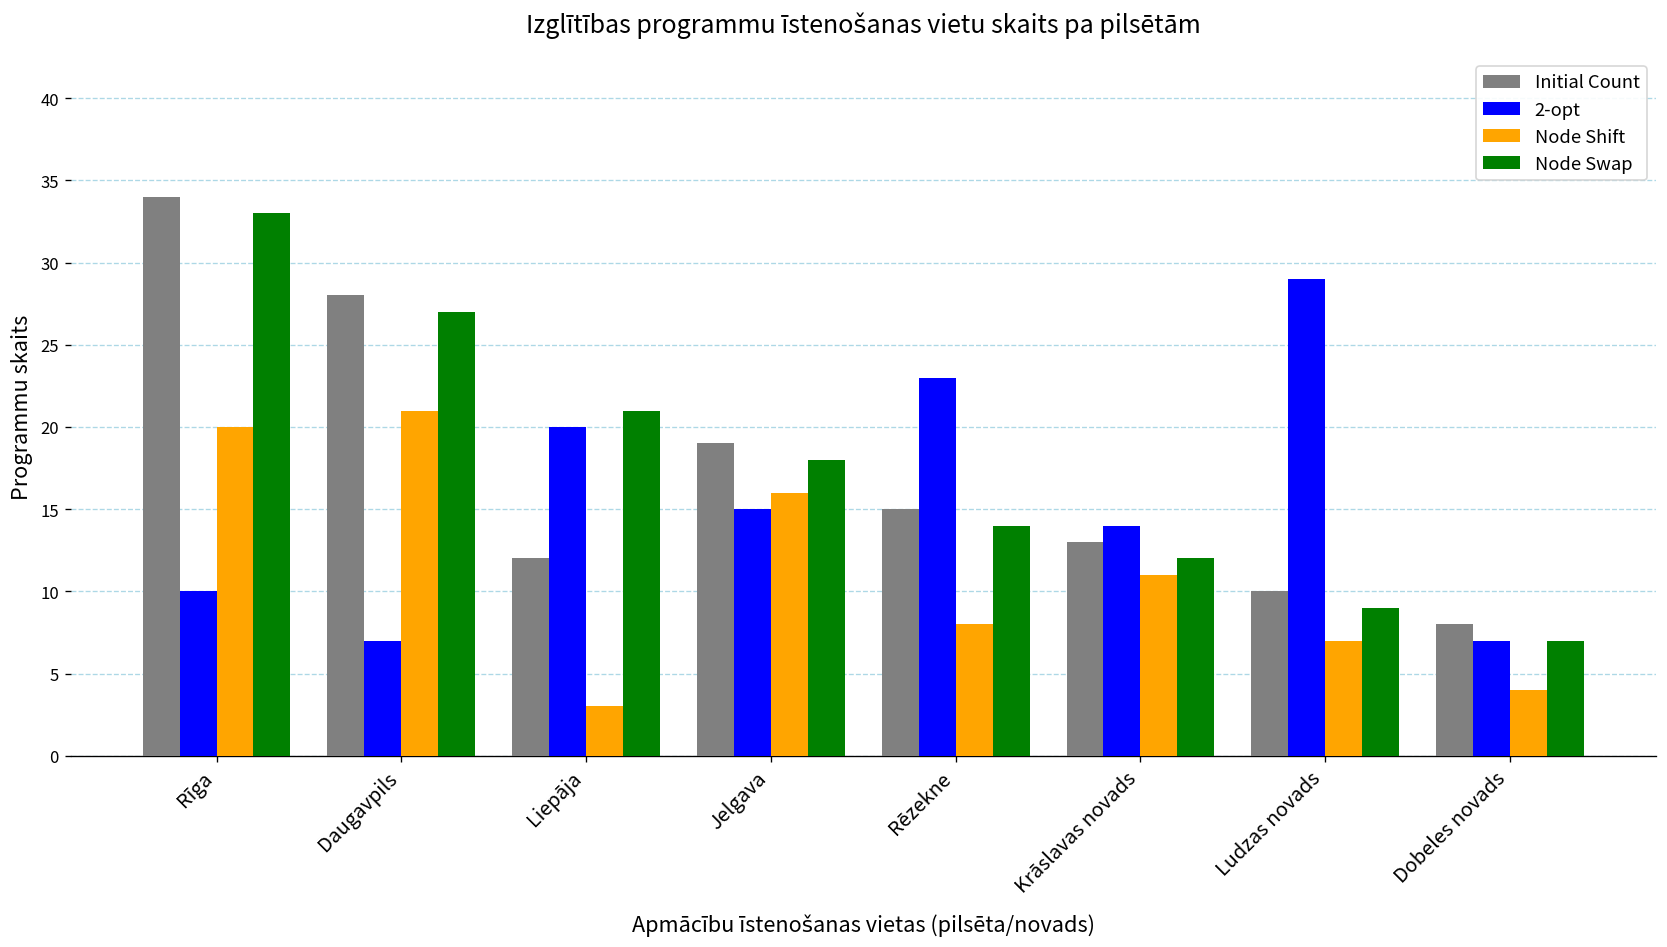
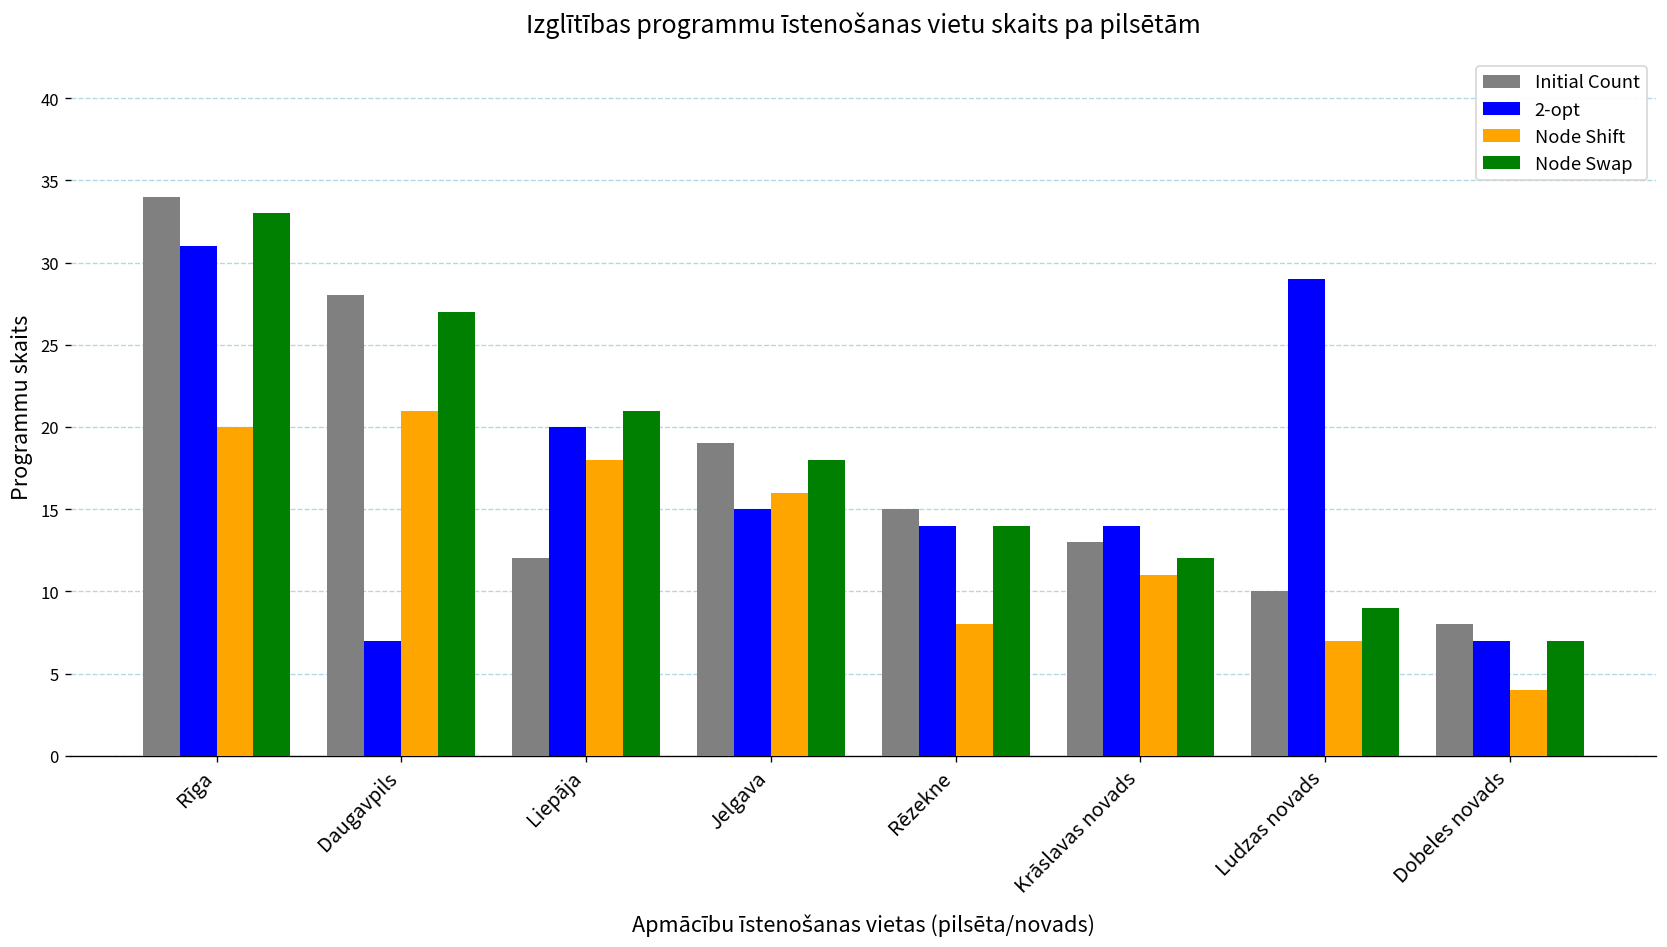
  {
    "Initial Count": {
      "Rīga": 34,
      "Daugavpils": 28,
      "Liepāja": 12,
      "Jelgava": 19,
      "Rēzekne": 15,
      "Krāslavas novads": 13,
      "Ludzas novads": 10,
      "Dobeles novads": 8
    },
    "2-opt": {
-     "Rīga": 10,
+     "Rīga": 31,
      "Daugavpils": 7,
      "Liepāja": 20,
      "Jelgava": 15,
-     "Rēzekne": 23,
+     "Rēzekne": 14,
      "Krāslavas novads": 14,
      "Ludzas novads": 29,
      "Dobeles novads": 7
    },
    "Node Shift": {
      "Rīga": 20,
      "Daugavpils": 21,
-     "Liepāja": 3,
+     "Liepāja": 18,
      "Jelgava": 16,
      "Rēzekne": 8,
      "Krāslavas novads": 11,
      "Ludzas novads": 7,
      "Dobeles novads": 4
    },
    "Node Swap": {
      "Rīga": 33,
      "Daugavpils": 27,
      "Liepāja": 21,
      "Jelgava": 18,
      "Rēzekne": 14,
      "Krāslavas novads": 12,
      "Ludzas novads": 9,
      "Dobeles novads": 7
    }
  }
